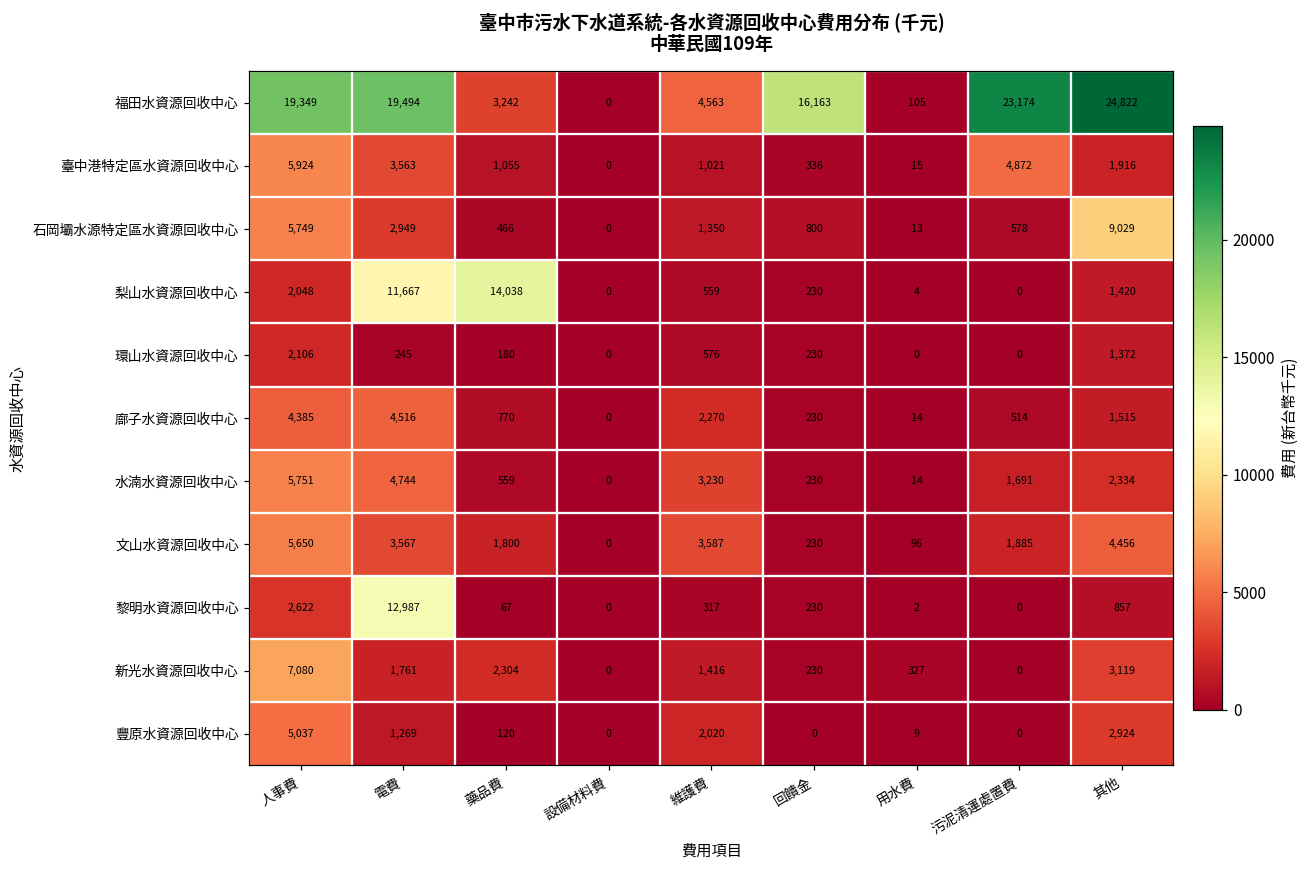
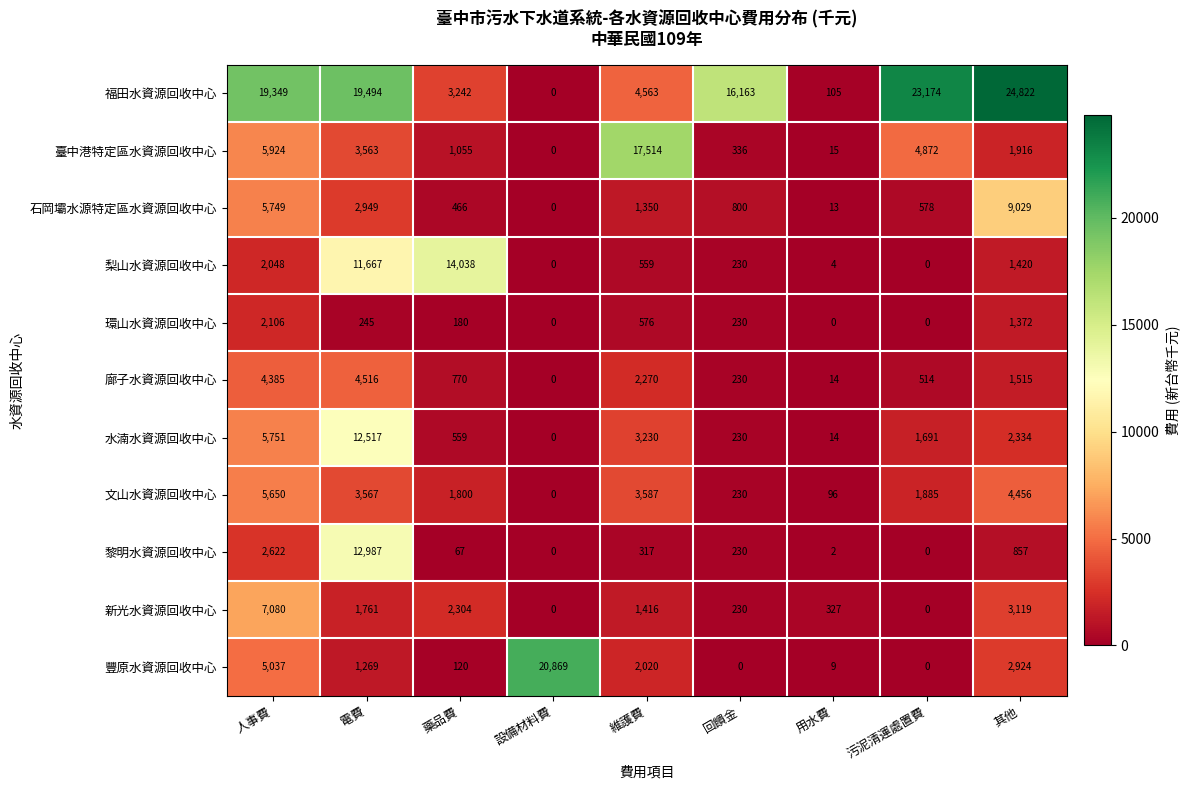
  {
    "福田水資源回收中心": {
      "人事費": "19,349",
      "電費": "19,494",
      "藥品費": "3,242",
      "設備材料費": "0",
      "維護費": "4,563",
      "回饋金": "16,163",
      "用水費": "105",
      "污泥清運處置費": "23,174",
      "其他": "24,822"
    },
    "臺中港特定區水資源回收中心": {
      "人事費": "5,924",
      "電費": "3,563",
      "藥品費": "1,055",
      "設備材料費": "0",
-     "維護費": "1,021",
+     "維護費": "17,514",
      "回饋金": "336",
      "用水費": "15",
      "污泥清運處置費": "4,872",
      "其他": "1,916"
    },
    "石岡壩水源特定區水資源回收中心": {
      "人事費": "5,749",
      "電費": "2,949",
      "藥品費": "466",
      "設備材料費": "0",
      "維護費": "1,350",
      "回饋金": "800",
      "用水費": "13",
      "污泥清運處置費": "578",
      "其他": "9,029"
    },
    "梨山水資源回收中心": {
      "人事費": "2,048",
      "電費": "11,667",
      "藥品費": "14,038",
      "設備材料費": "0",
      "維護費": "559",
      "回饋金": "230",
      "用水費": "4",
      "污泥清運處置費": "0",
      "其他": "1,420"
    },
    "環山水資源回收中心": {
      "人事費": "2,106",
      "電費": "245",
      "藥品費": "180",
      "設備材料費": "0",
      "維護費": "576",
      "回饋金": "230",
      "用水費": "0",
      "污泥清運處置費": "0",
      "其他": "1,372"
    },
    "廍子水資源回收中心": {
      "人事費": "4,385",
      "電費": "4,516",
      "藥品費": "770",
      "設備材料費": "0",
      "維護費": "2,270",
      "回饋金": "230",
      "用水費": "14",
      "污泥清運處置費": "514",
      "其他": "1,515"
    },
    "水湳水資源回收中心": {
      "人事費": "5,751",
-     "電費": "4,744",
+     "電費": "12,517",
      "藥品費": "559",
      "設備材料費": "0",
      "維護費": "3,230",
      "回饋金": "230",
      "用水費": "14",
      "污泥清運處置費": "1,691",
      "其他": "2,334"
    },
    "文山水資源回收中心": {
      "人事費": "5,650",
      "電費": "3,567",
      "藥品費": "1,800",
      "設備材料費": "0",
      "維護費": "3,587",
      "回饋金": "230",
      "用水費": "96",
      "污泥清運處置費": "1,885",
      "其他": "4,456"
    },
    "黎明水資源回收中心": {
      "人事費": "2,622",
      "電費": "12,987",
      "藥品費": "67",
      "設備材料費": "0",
      "維護費": "317",
      "回饋金": "230",
      "用水費": "2",
      "污泥清運處置費": "0",
      "其他": "857"
    },
    "新光水資源回收中心": {
      "人事費": "7,080",
      "電費": "1,761",
      "藥品費": "2,304",
      "設備材料費": "0",
      "維護費": "1,416",
      "回饋金": "230",
      "用水費": "327",
      "污泥清運處置費": "0",
      "其他": "3,119"
    },
    "豐原水資源回收中心": {
      "人事費": "5,037",
      "電費": "1,269",
      "藥品費": "120",
-     "設備材料費": "0",
+     "設備材料費": "20,869",
      "維護費": "2,020",
      "回饋金": "0",
      "用水費": "9",
      "污泥清運處置費": "0",
      "其他": "2,924"
    }
  }
